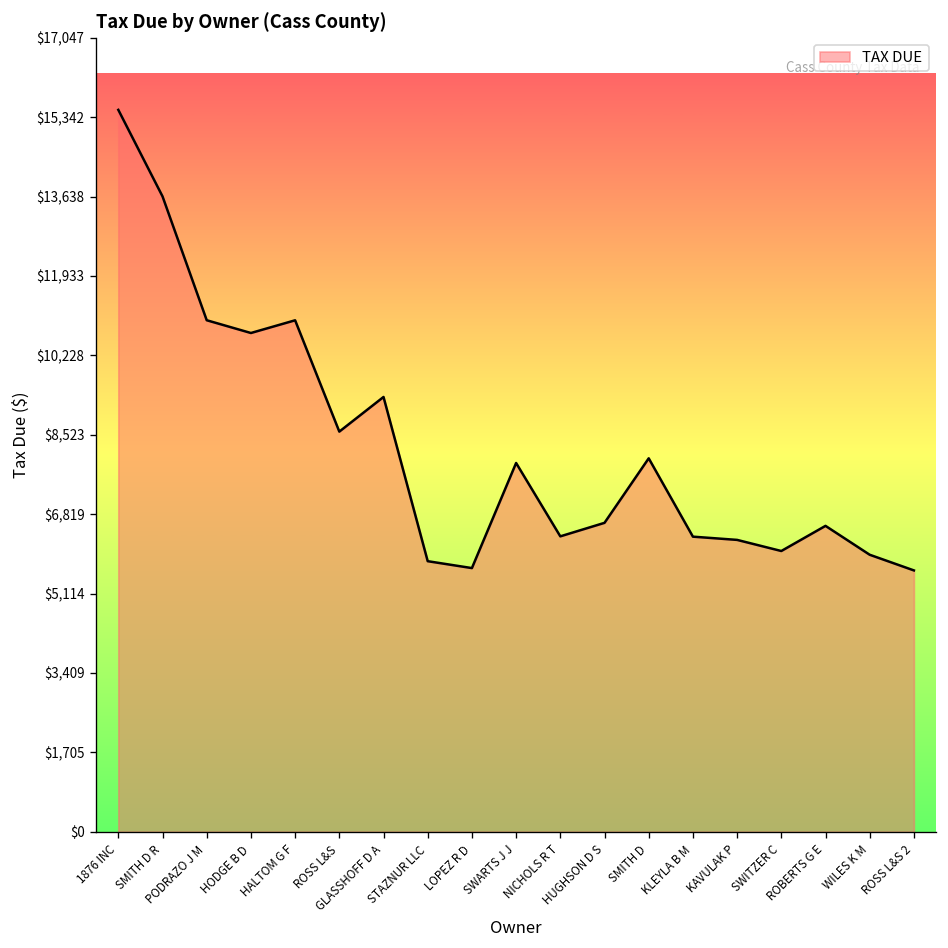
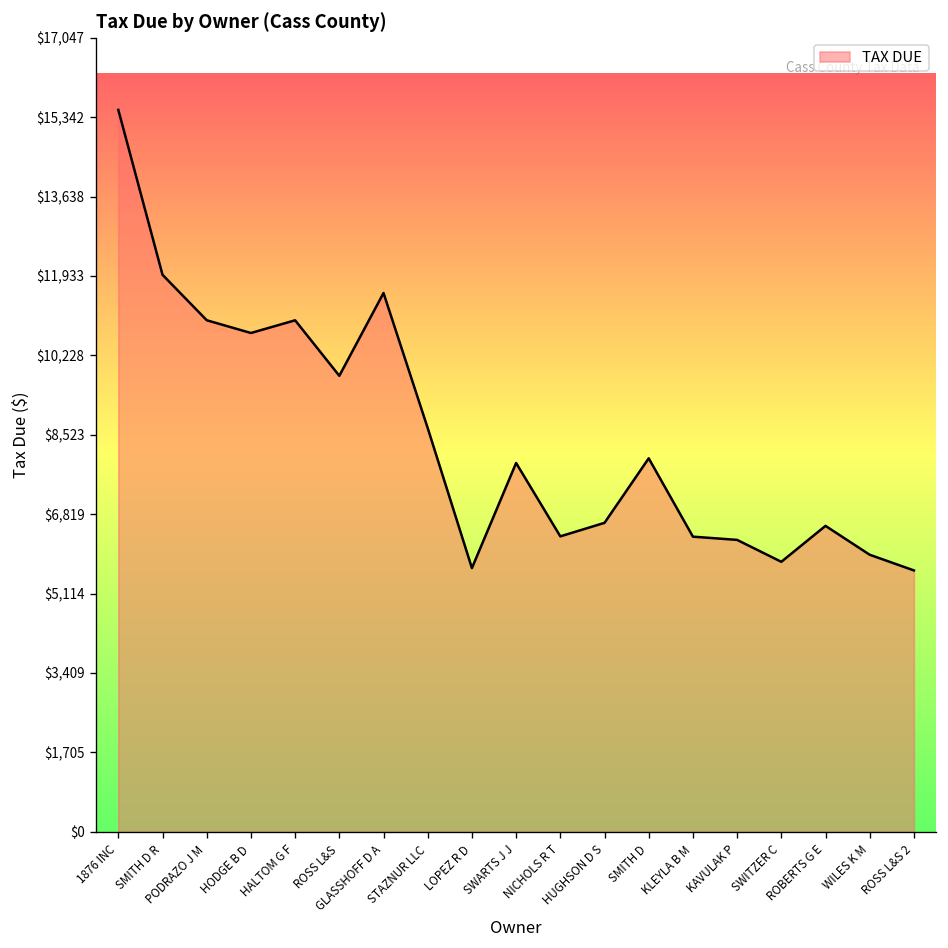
  {
    "1876 INC": "$15,500",
-   "SMITH D R": "$13,600",
+   "SMITH D R": "$12,000",
    "PODRAZO J M": "$11,000",
    "HODGE B D": "$10,700",
    "HALTOM G F": "$11,000",
-   "ROSS L&S": "$8,600",
-   "GLASSHOFF D A": "$9,300",
-   "STAZNUR LLC": "$5,800",
+   "ROSS L&S": "$9,800",
+   "GLASSHOFF D A": "$11,600",
+   "STAZNUR LLC": "$8,700",
    "LOPEZ R D": "$5,700",
    "SWARTS J J": "$7,900",
    "NICHOLS R T": "$6,300",
    "HUGHSON D S": "$6,600",
    "SMITH D": "$8,000",
    "KLEYLA B M": "$6,300",
    "KAVULAK P": "$6,300",
-   "SWITZER C": "$6,000",
+   "SWITZER C": "$5,800",
    "ROBERTS G E": "$6,600",
    "WILES K M": "$5,900",
    "ROSS L&S 2": "$5,600"
  }
